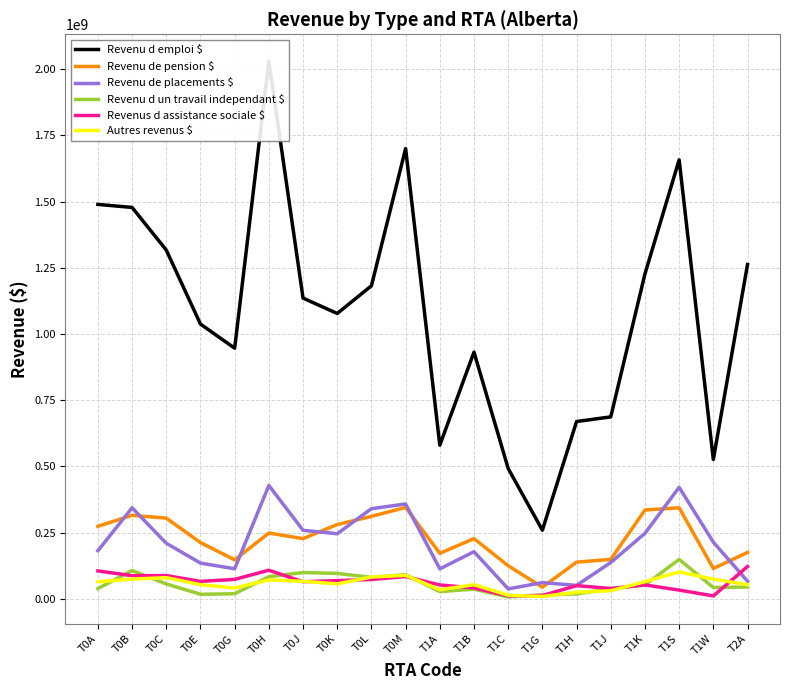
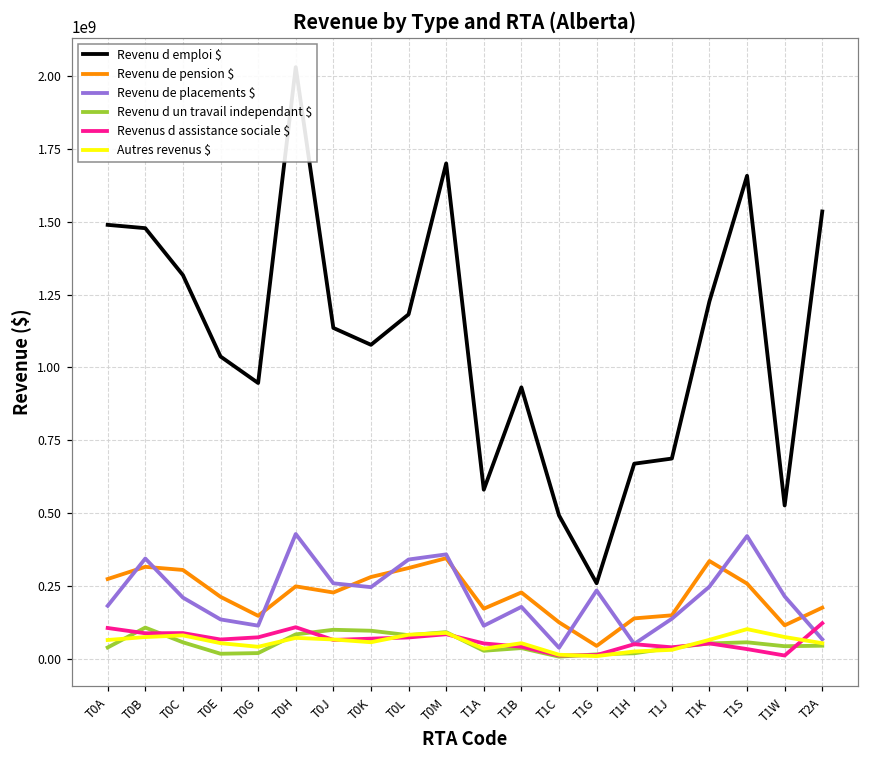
  {
    "Revenu d emploi $": {
      "T0A": 1490000000,
      "T0B": 1480000000,
      "T0C": 1320000000,
      "T0E": 1040000000,
      "T0G": 950000000,
      "T0J": 1140000000,
      "T0K": 1080000000,
      "T0L": 1180000000,
      "T0M": 1700000000,
      "T1A": 580000000,
      "T1B": 930000000,
      "T1C": 490000000,
      "T1G": 260000000,
      "T1H": 670000000,
      "T1J": 690000000,
      "T1K": 1230000000,
      "T1S": 1660000000,
      "T1W": 530000000,
-     "T2A": 1260000000
+     "T2A": 1530000000
    },
    "Revenu de pension $": {
      "T0A": 270000000,
      "T0B": 320000000,
      "T0C": 300000000,
      "T0E": 210000000,
      "T0G": 150000000,
      "T0H": 250000000,
      "T0J": 230000000,
      "T0K": 280000000,
      "T0L": 310000000,
      "T0M": 340000000,
      "T1A": 170000000,
      "T1B": 230000000,
      "T1C": 120000000,
      "T1G": 40000000,
      "T1H": 140000000,
      "T1J": 150000000,
      "T1K": 340000000,
-     "T1S": 340000000,
+     "T1S": 260000000,
      "T1W": 110000000,
      "T2A": 180000000
    },
    "Revenu de placements $": {
      "T0A": 180000000,
      "T0B": 340000000,
      "T0C": 210000000,
      "T0E": 130000000,
      "T0G": 110000000,
      "T0H": 430000000,
      "T0J": 260000000,
      "T0K": 250000000,
      "T0L": 340000000,
      "T0M": 360000000,
      "T1A": 110000000,
      "T1B": 180000000,
      "T1C": 40000000,
-     "T1G": 60000000,
+     "T1G": 230000000,
      "T1J": 140000000,
      "T1K": 250000000,
      "T1S": 420000000,
      "T1W": 210000000,
      "T2A": 70000000
    },
    "Revenu d un travail independant $": {
      "T0A": 40000000,
      "T0B": 110000000,
      "T0C": 60000000,
      "T0E": 20000000,
      "T0G": 20000000,
      "T0H": 80000000,
      "T0J": 100000000,
      "T0K": 100000000,
-     "T1S": 150000000,
+     "T1S": 60000000,
      "T1W": 40000000
    },
    "Revenus d assistance sociale $": {
      "T0A": 110000000,
      "T0B": 90000000,
      "T0E": 70000000,
      "T0G": 70000000,
      "T0H": 110000000,
      "T0K": 70000000,
      "T1A": 50000000,
      "T1S": 30000000,
      "T1W": 10000000,
      "T2A": 120000000
    },
    "Autres revenus $": {
      "T0A": 60000000,
      "T0B": 70000000,
      "T0E": 50000000,
      "T0G": 40000000,
      "T0H": 70000000,
      "T0K": 60000000,
      "T1B": 50000000,
      "T1K": 60000000,
      "T1S": 100000000,
      "T1W": 70000000
    }
  }
